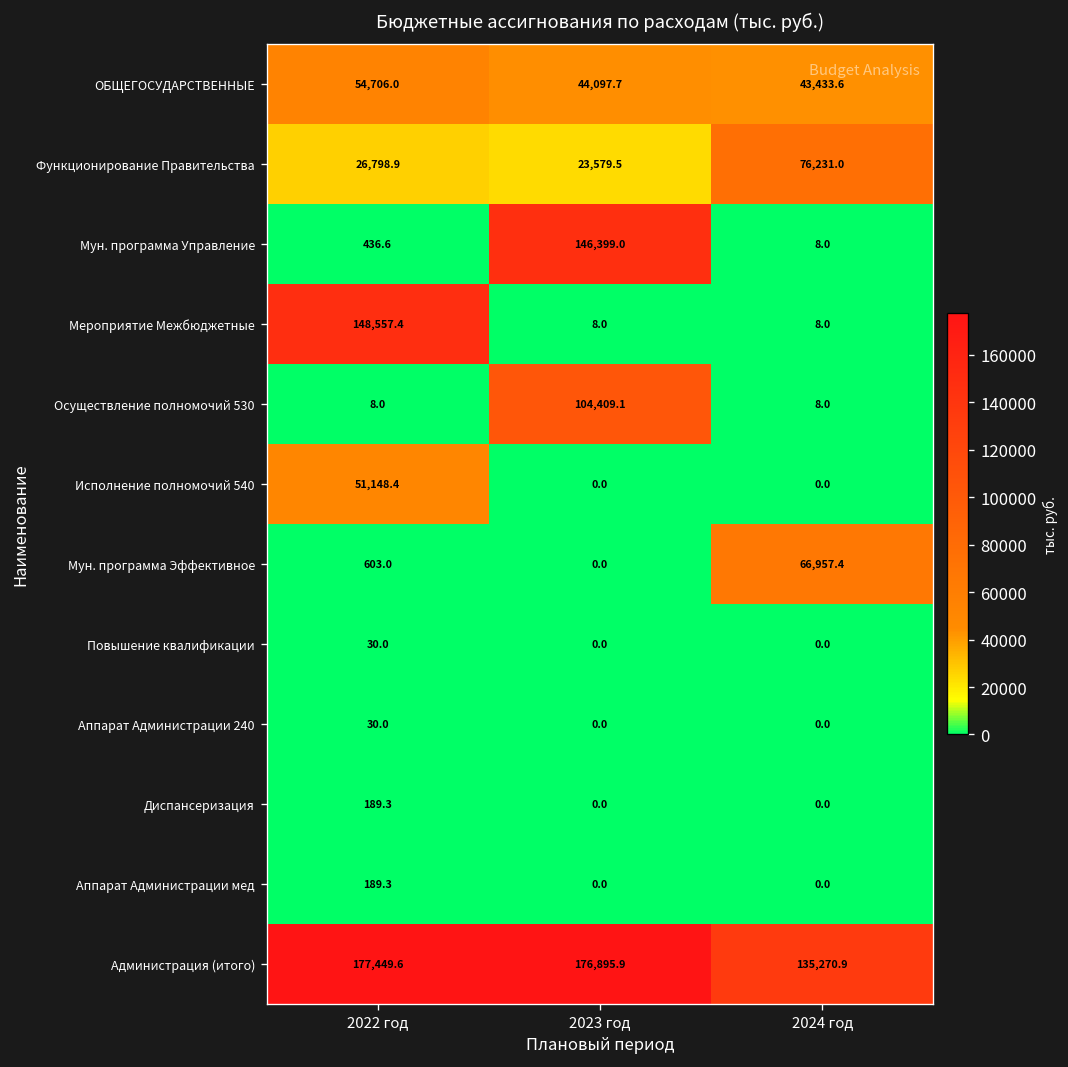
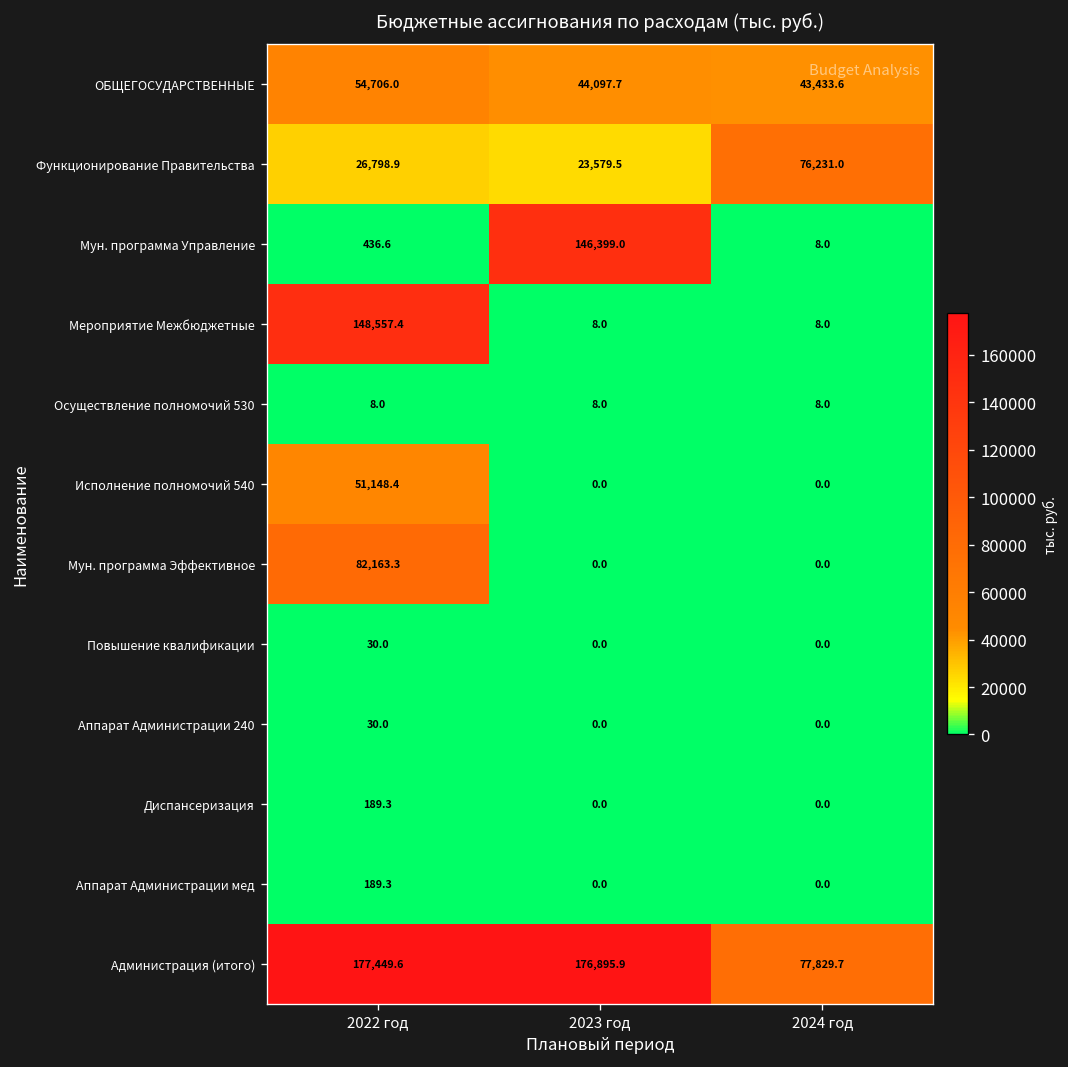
  {
    "ОБЩЕГОСУДАРСТВЕННЫЕ": {
      "2022 год": "54,706.0",
      "2023 год": "44,097.7"
    },
    "Функционирование Правительства": {
      "2022 год": "26,798.9",
      "2023 год": "23,579.5",
      "2024 год": "76,231.0"
    },
    "Мун. программа Управление": {
      "2022 год": "436.6",
      "2023 год": "146,399.0",
      "2024 год": "8.0"
    },
    "Мероприятие Межбюджетные": {
      "2022 год": "148,557.4",
      "2023 год": "8.0",
      "2024 год": "8.0"
    },
    "Осуществление полномочий 530": {
      "2022 год": "8.0",
-     "2023 год": "104,409.1",
+     "2023 год": "8.0",
      "2024 год": "8.0"
    },
    "Исполнение полномочий 540": {
      "2022 год": "51,148.4",
      "2023 год": "0.0",
      "2024 год": "0.0"
    },
    "Мун. программа Эффективное": {
-     "2022 год": "603.0",
+     "2022 год": "82,163.3",
      "2023 год": "0.0",
-     "2024 год": "66,957.4"
+     "2024 год": "0.0"
    },
    "Повышение квалификации": {
      "2022 год": "30.0",
      "2023 год": "0.0",
      "2024 год": "0.0"
    },
    "Аппарат Администрации 240": {
      "2022 год": "30.0",
      "2023 год": "0.0",
      "2024 год": "0.0"
    },
    "Диспансеризация": {
      "2022 год": "189.3",
      "2023 год": "0.0",
      "2024 год": "0.0"
    },
    "Аппарат Администрации мед": {
      "2022 год": "189.3",
      "2023 год": "0.0",
      "2024 год": "0.0"
    },
    "Администрация (итого)": {
      "2022 год": "177,449.6",
      "2023 год": "176,895.9",
-     "2024 год": "135,270.9"
+     "2024 год": "77,829.7"
    }
  }
